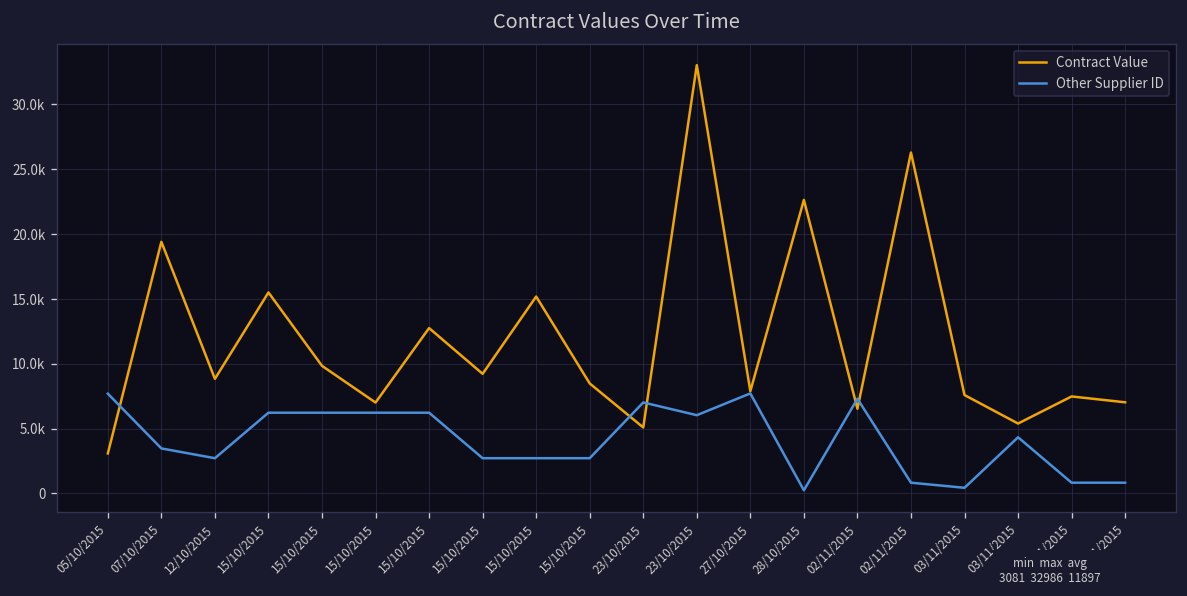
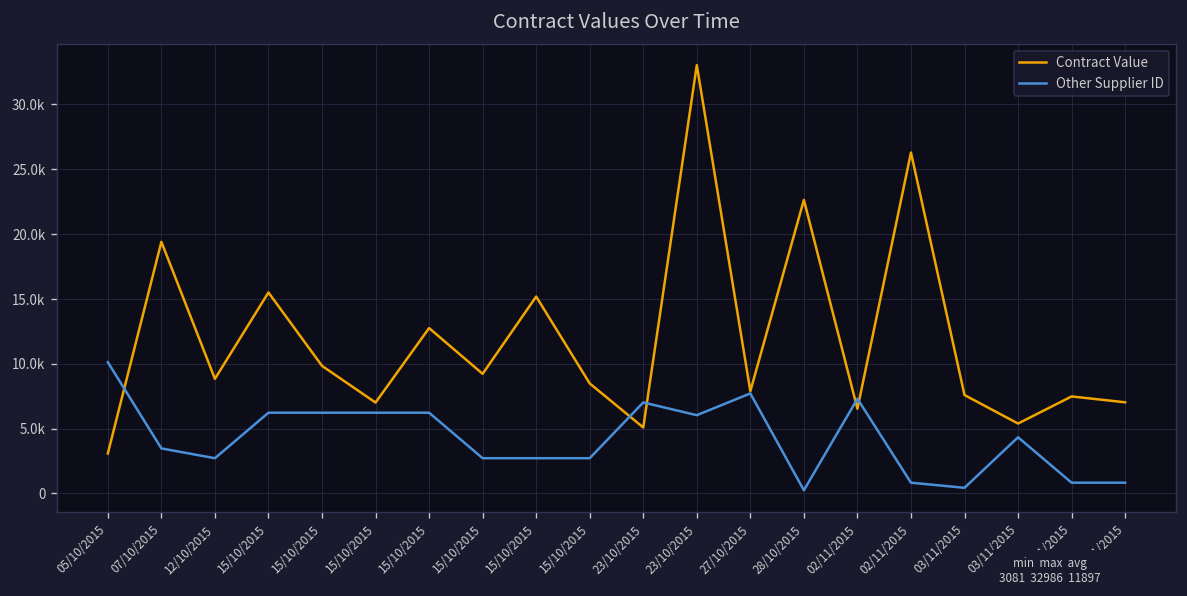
  {
    "Contract Value": {
      "05/10/2015": 3100,
      "07/10/2015": 19400,
      "12/10/2015": 8800,
      "28/10/2015": 22600
    },
    "Other Supplier ID": {
-     "05/10/2015": 7700,
+     "05/10/2015": 10100,
      "07/10/2015": 3500,
      "12/10/2015": 2700,
      "28/10/2015": 200
    }
  }
